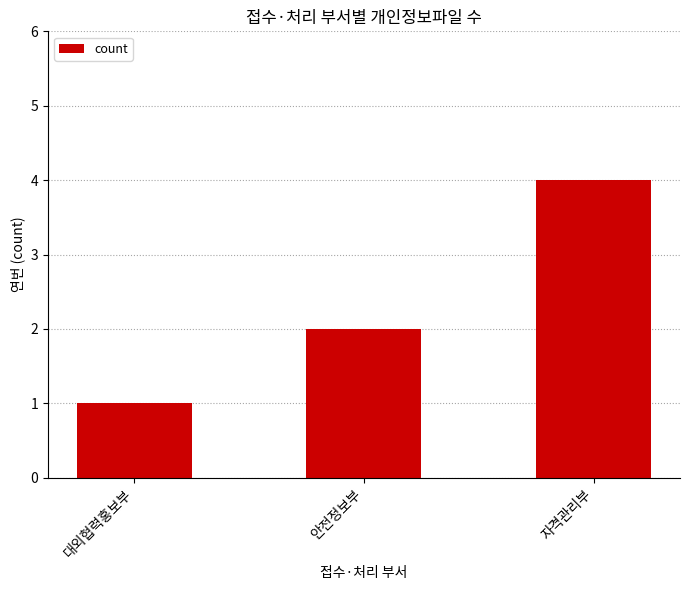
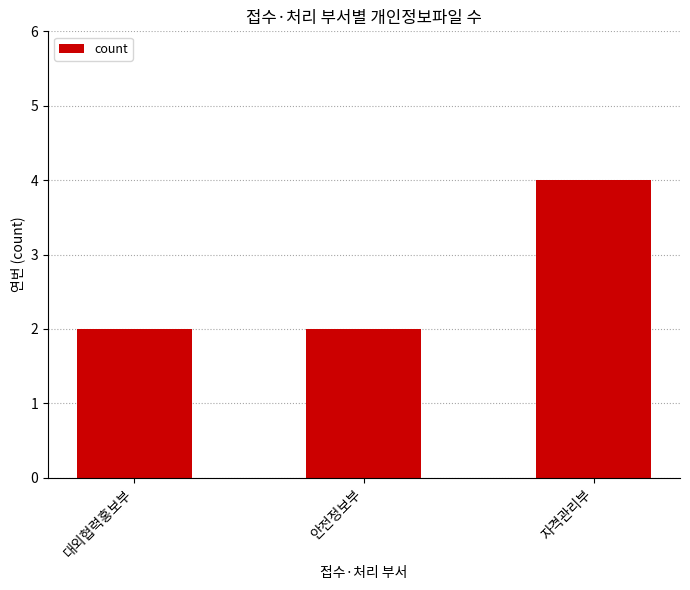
  {
-   "대외협력홍보부": 1,
+   "대외협력홍보부": 2,
    "안전정보부": 2,
    "자격관리부": 4
  }
